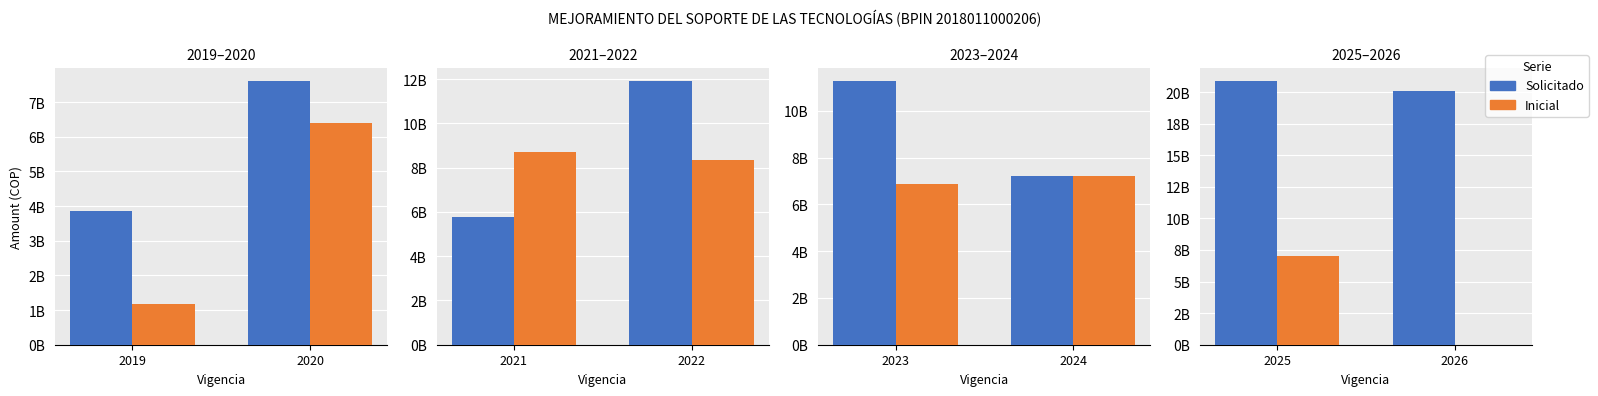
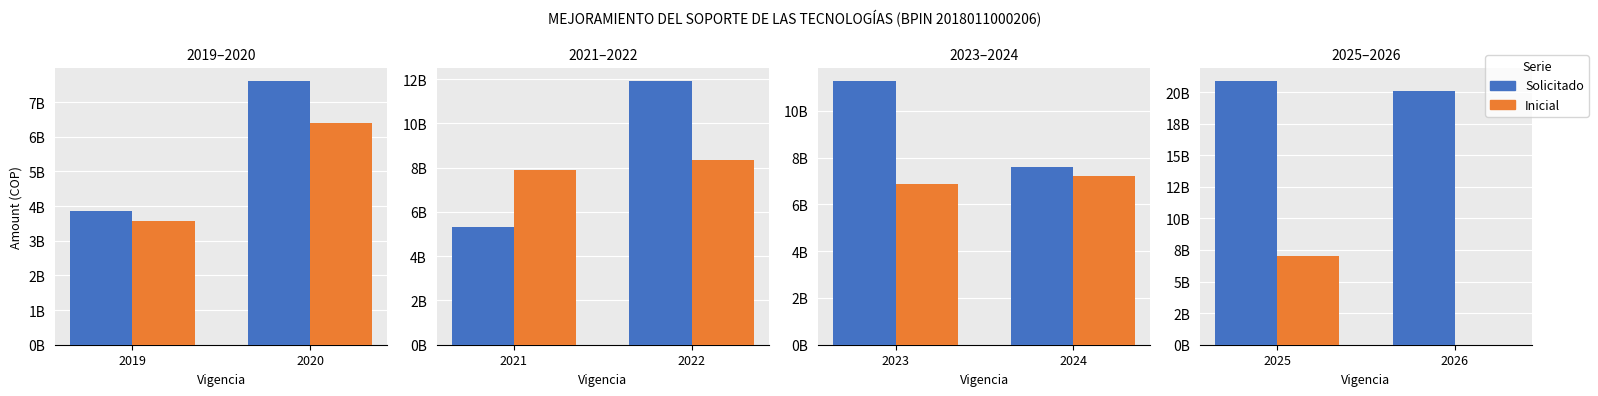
  {
    "2019–2020": {
      "Solicitado": {
        "2019": 3900000000,
        "2020": 7600000000
      },
      "Inicial": {
-       "2019": 1200000000,
+       "2019": 3600000000,
        "2020": 6400000000
      }
    },
    "2021–2022": {
      "Solicitado": {
-       "2021": 5800000000,
+       "2021": 5300000000,
        "2022": 11900000000
      },
      "Inicial": {
-       "2021": 8700000000,
+       "2021": 7900000000,
        "2022": 8300000000
      }
    },
    "2023–2024": {
      "Solicitado": {
        "2023": 11300000000,
-       "2024": 7200000000
+       "2024": 7600000000
      },
      "Inicial": {
        "2023": 6900000000,
        "2024": 7200000000
      }
    }
  }
